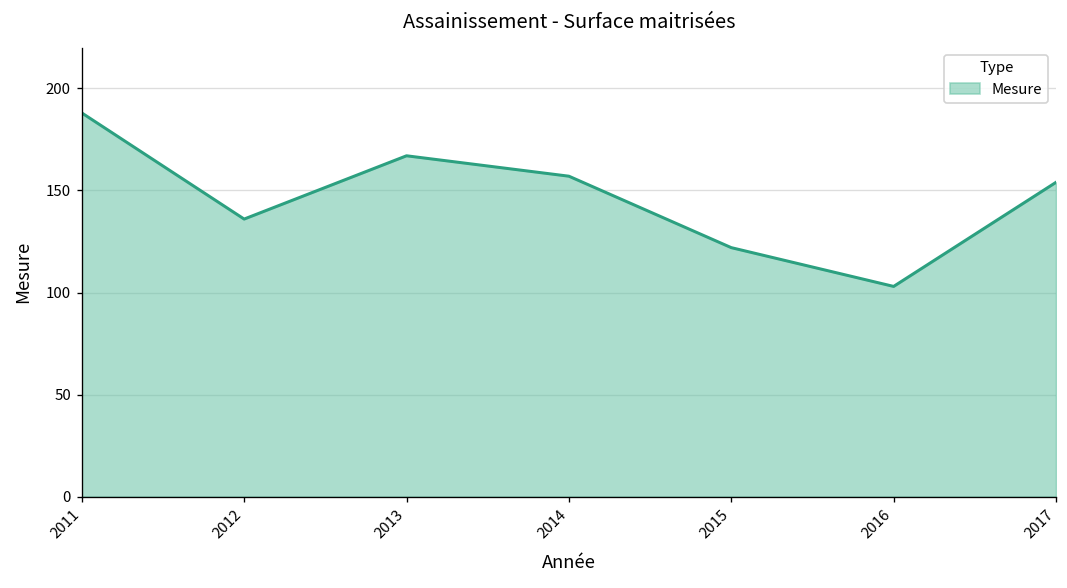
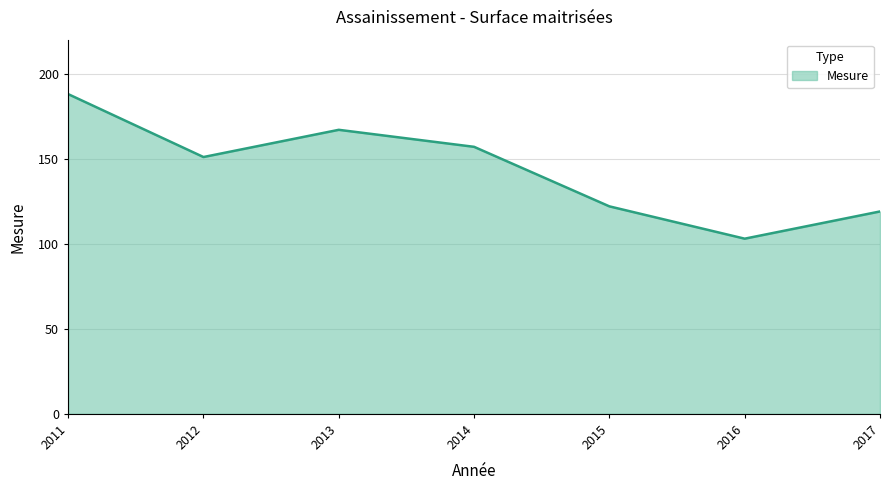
  {
    "2011": 188,
-   "2012": 136,
+   "2012": 151,
    "2013": 167,
    "2014": 157,
    "2015": 122,
    "2016": 103,
-   "2017": 154
+   "2017": 119
  }
